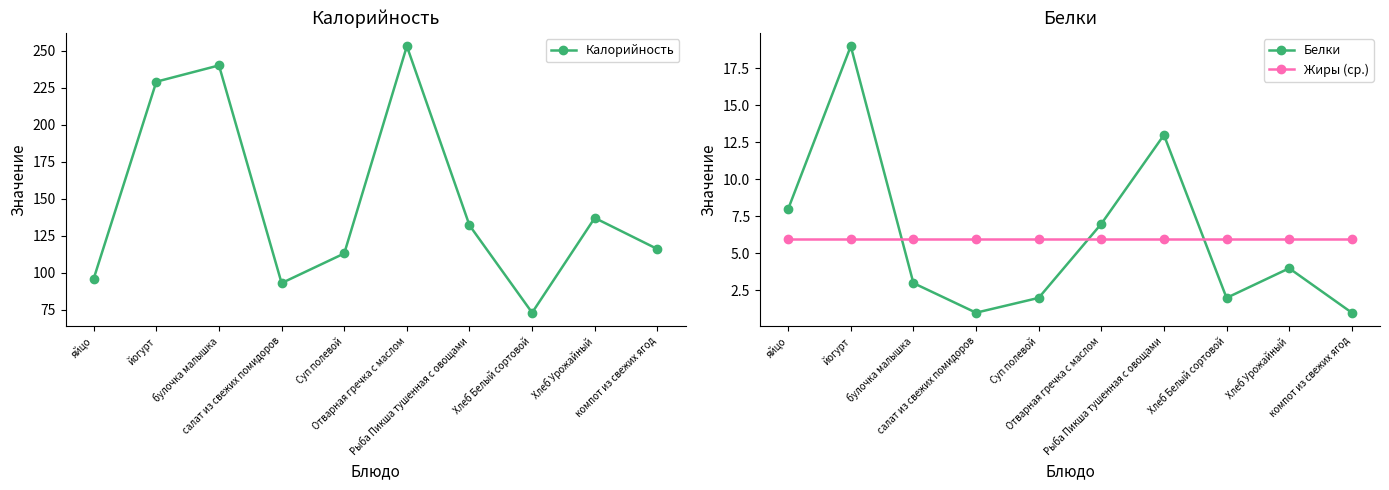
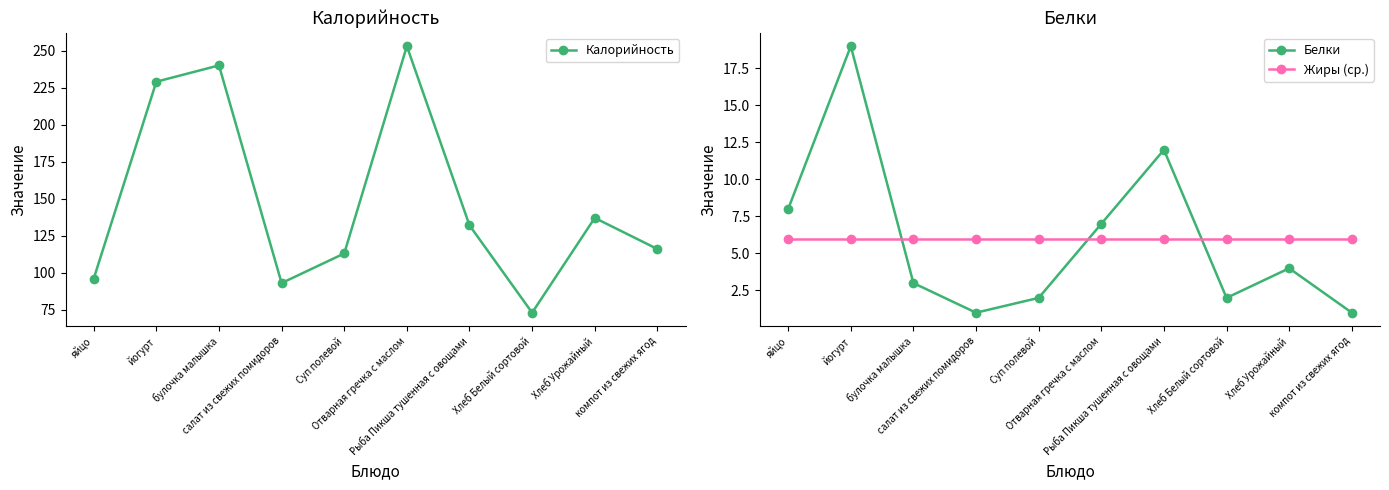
  {
    "Калорийность": {
      "яйцо": 96,
      "йогурт": 229,
      "булочка малышка": 240,
      "салат из свежих помидоров": 93,
      "Суп полевой": 113,
      "Отварная гречка с маслом": 253,
      "Рыба Пикша тушенная с овощами": 132,
      "Хлеб Белый сортовой": 73,
      "Хлеб Урожайный": 137,
      "компот из свежих ягод": 116
    },
    "Белки": {
      "Белки": {
        "яйцо": 8,
        "йогурт": 19,
        "булочка малышка": 3,
        "салат из свежих помидоров": 1,
        "Суп полевой": 2,
        "Отварная гречка с маслом": 7,
-       "Рыба Пикша тушенная с овощами": 13,
+       "Рыба Пикша тушенная с овощами": 12,
        "Хлеб Белый сортовой": 2,
        "Хлеб Урожайный": 4,
        "компот из свежих ягод": 1
      },
      "Жиры (ср.)": {
        "яйцо": 6,
        "йогурт": 6,
        "булочка малышка": 6,
        "салат из свежих помидоров": 6,
        "Суп полевой": 6,
        "Отварная гречка с маслом": 6,
        "Рыба Пикша тушенная с овощами": 6,
        "Хлеб Белый сортовой": 6,
        "Хлеб Урожайный": 6,
        "компот из свежих ягод": 6
      }
    }
  }
